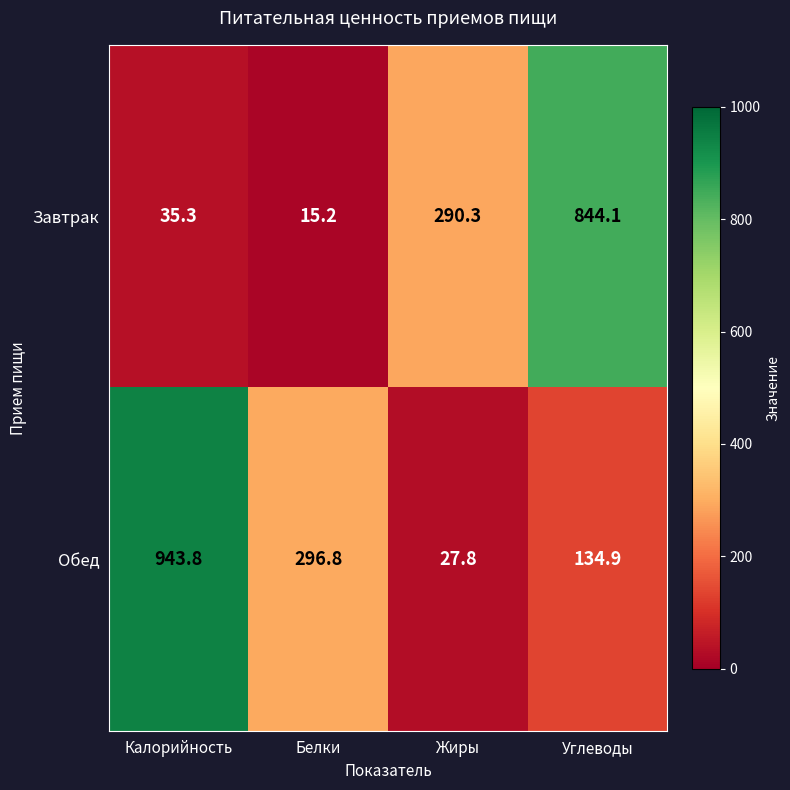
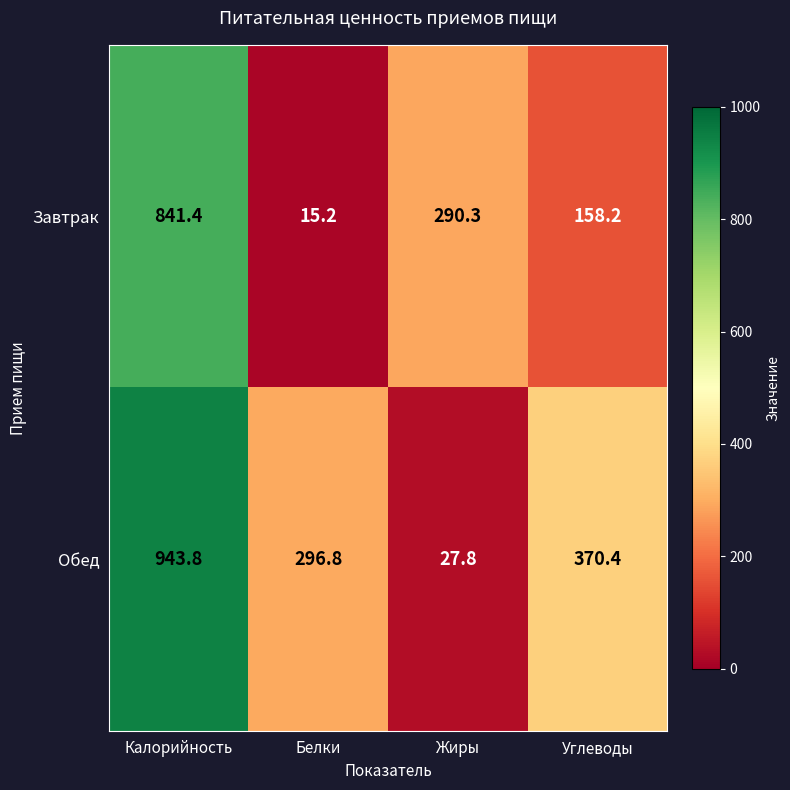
  {
    "Завтрак": {
-     "Калорийность": 35.3,
+     "Калорийность": 841.4,
      "Белки": 15.2,
      "Жиры": 290.3,
-     "Углеводы": 844.1
+     "Углеводы": 158.2
    },
    "Обед": {
      "Калорийность": 943.8,
      "Белки": 296.8,
      "Жиры": 27.8,
-     "Углеводы": 134.9
+     "Углеводы": 370.4
    }
  }
